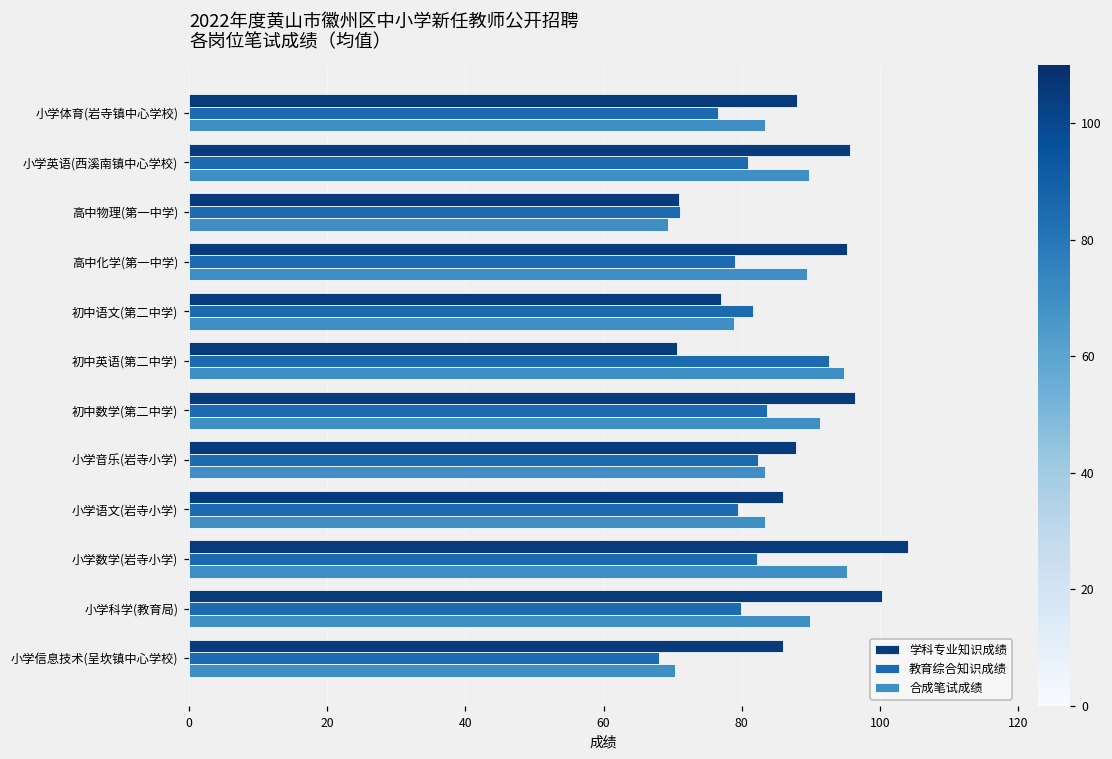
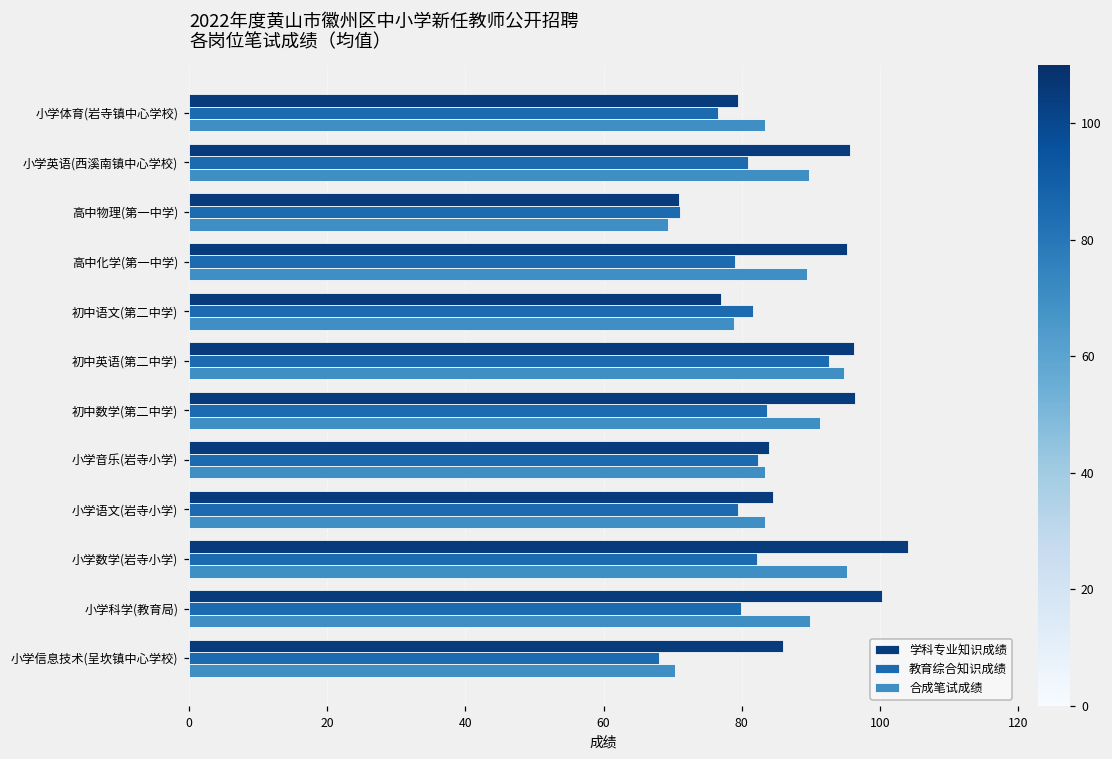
  {
    "学科专业知识成绩": {
-     "小学体育(岩寺镇中心学校)": 88,
+     "小学体育(岩寺镇中心学校)": 80,
      "小学英语(西溪南镇中心学校)": 96,
      "高中物理(第一中学)": 71,
      "高中化学(第一中学)": 95,
      "初中语文(第二中学)": 77,
-     "初中英语(第二中学)": 71,
+     "初中英语(第二中学)": 96,
      "初中数学(第二中学)": 96,
-     "小学音乐(岩寺小学)": 88,
-     "小学语文(岩寺小学)": 86,
+     "小学音乐(岩寺小学)": 84,
+     "小学语文(岩寺小学)": 85,
      "小学数学(岩寺小学)": 104,
      "小学科学(教育局)": 100,
      "小学信息技术(呈坎镇中心学校)": 86
    }
  }
